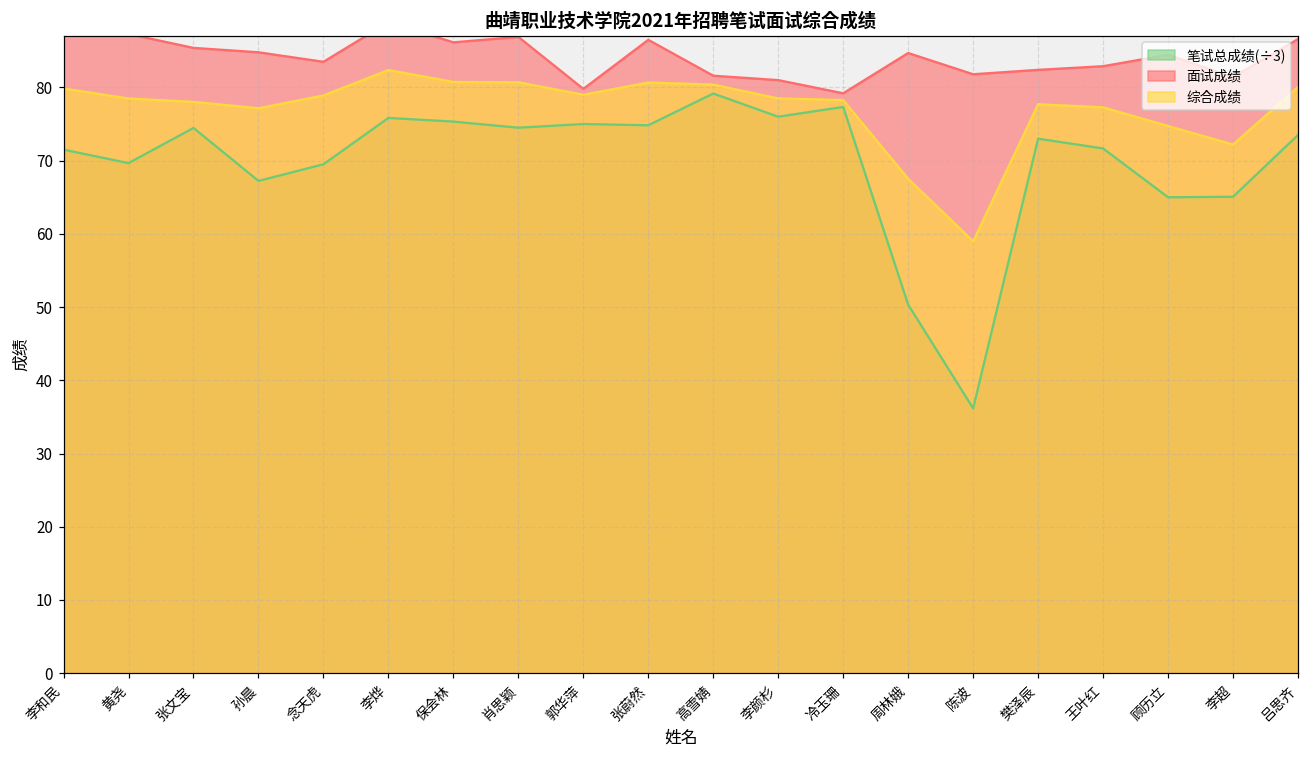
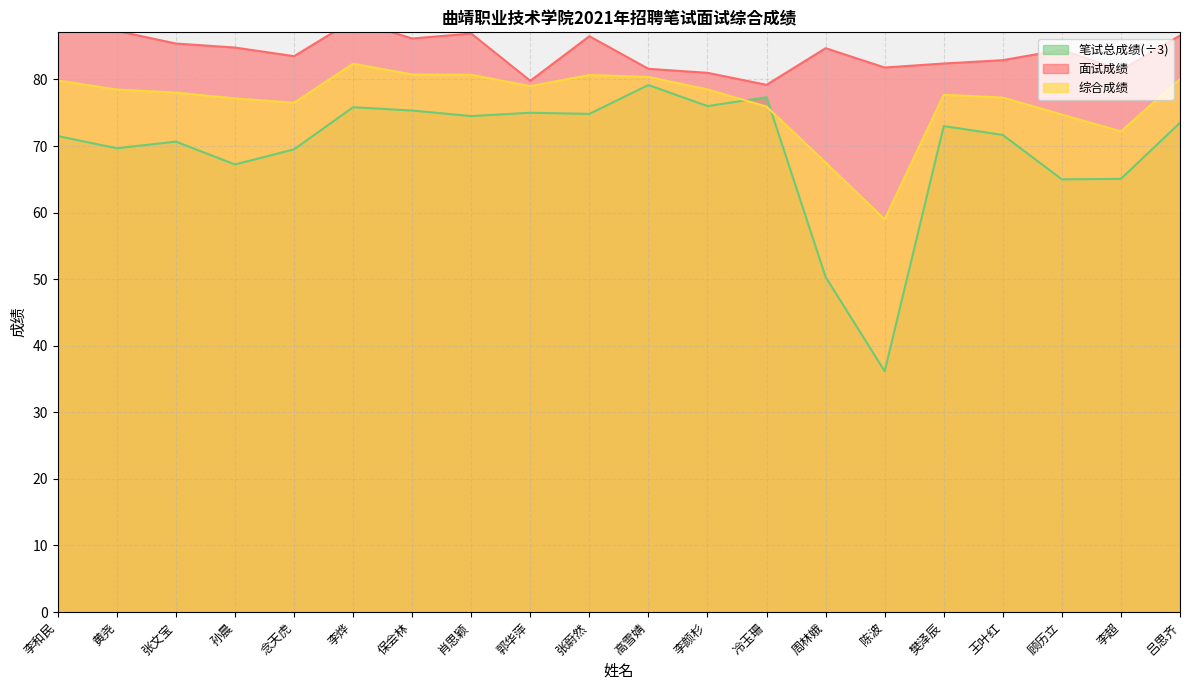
  {
    "笔试总成绩(÷3)": {
      "李和民": 72,
      "黄尧": 70,
-     "张文宝": 74,
+     "张文宝": 71,
      "孙晨": 67,
      "念天虎": 70,
      "李烨": 76,
      "保会林": 75,
      "肖思颖": 75,
      "郭华萍": 75,
      "张蔚然": 75,
      "高雪婧": 79,
      "李颜杉": 76,
      "冷玉珊": 77,
      "周林娥": 50,
      "陈波": 36,
      "樊泽辰": 73,
      "王叶红": 72,
      "顾历立": 65,
      "李超": 65,
      "吕思齐": 74
    },
    "面试成绩": {
      "黄尧": 87,
      "张文宝": 85,
      "孙晨": 85,
      "念天虎": 84,
      "保会林": 86,
      "肖思颖": 87,
      "郭华萍": 80,
      "张蔚然": 87,
      "高雪婧": 82,
      "李颜杉": 81,
      "冷玉珊": 79,
      "周林娥": 85,
      "陈波": 82,
      "樊泽辰": 82,
      "王叶红": 83,
      "吕思齐": 87
    },
    "综合成绩": {
      "李和民": 80,
      "黄尧": 78,
      "张文宝": 78,
      "孙晨": 77,
-     "念天虎": 79,
+     "念天虎": 77,
      "李烨": 82,
      "保会林": 81,
      "肖思颖": 81,
      "郭华萍": 79,
      "张蔚然": 81,
      "高雪婧": 80,
      "李颜杉": 79,
-     "冷玉珊": 78,
+     "冷玉珊": 76,
      "周林娥": 68,
      "陈波": 59,
      "樊泽辰": 78,
      "王叶红": 77,
      "顾历立": 75,
      "李超": 72,
      "吕思齐": 80
    }
  }
